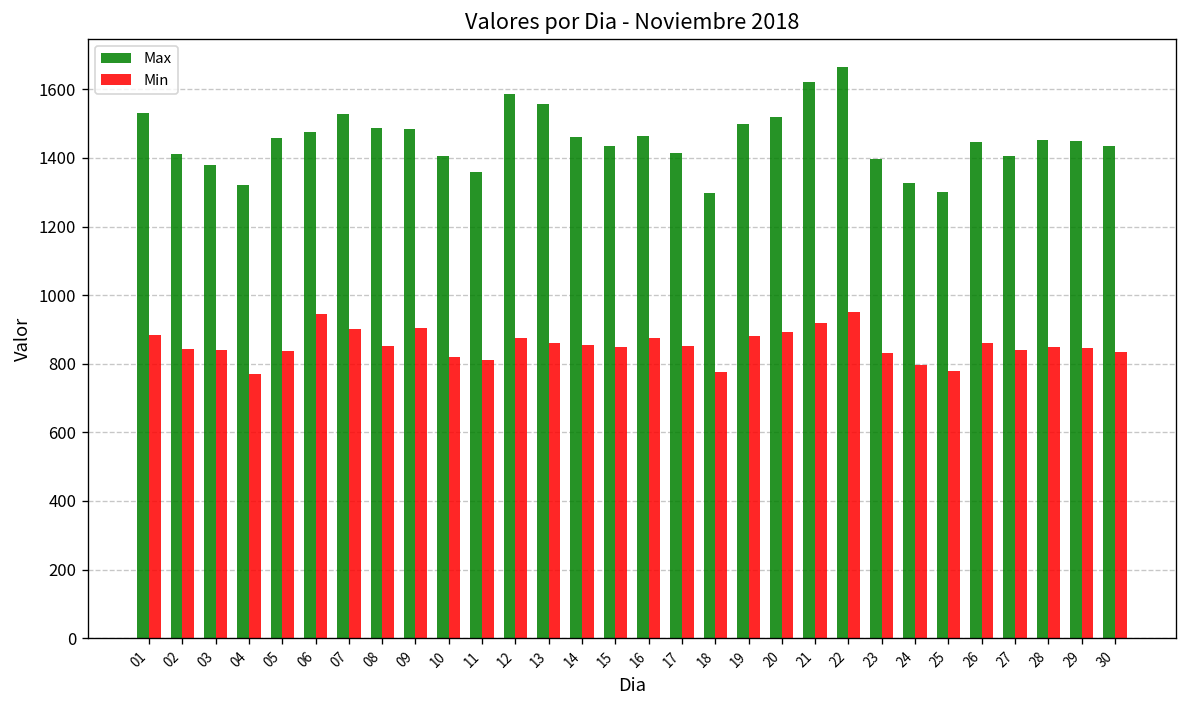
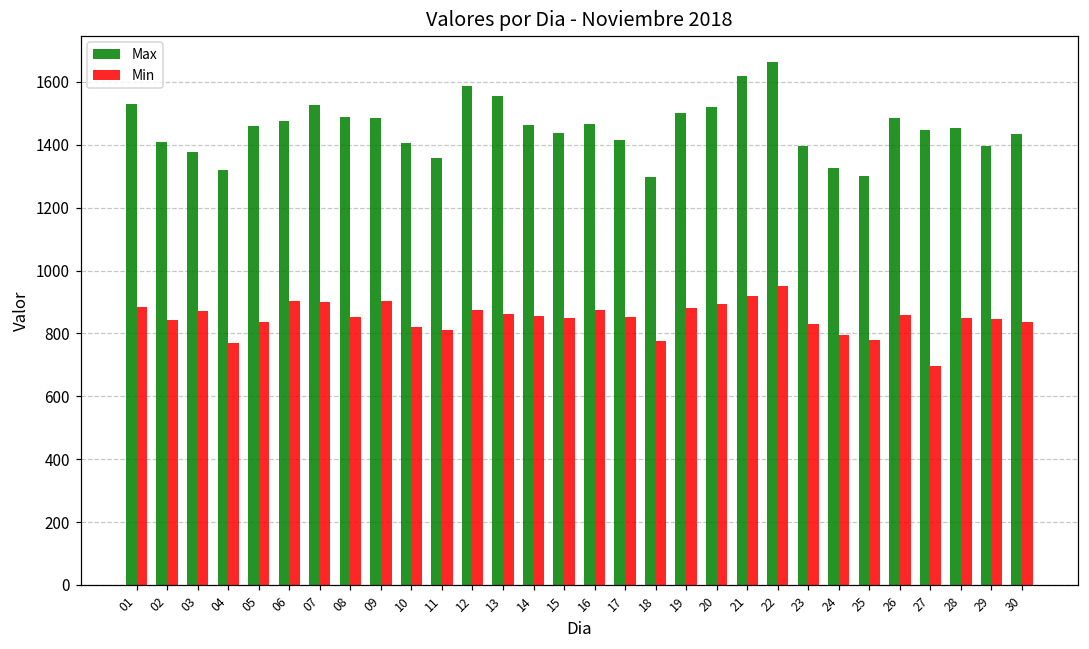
  {
    "Max": {
      "01": 1530,
      "02": 1410,
      "03": 1380,
      "04": 1320,
      "05": 1460,
      "06": 1480,
      "07": 1530,
      "08": 1490,
      "09": 1490,
      "10": 1410,
      "11": 1360,
      "12": 1590,
      "13": 1560,
      "14": 1460,
      "15": 1440,
      "16": 1470,
      "17": 1410,
      "18": 1300,
      "19": 1500,
      "20": 1520,
      "21": 1620,
      "22": 1660,
      "23": 1400,
      "24": 1330,
      "25": 1300,
-     "26": 1450,
-     "27": 1410,
+     "26": 1480,
+     "27": 1450,
      "28": 1450,
-     "29": 1450,
+     "29": 1400,
      "30": 1430
    },
    "Min": {
      "01": 880,
      "02": 840,
-     "03": 840,
+     "03": 870,
      "04": 770,
      "05": 840,
-     "06": 950,
+     "06": 900,
      "07": 900,
      "08": 850,
      "09": 900,
      "10": 820,
      "11": 810,
      "12": 880,
      "13": 860,
      "14": 860,
      "15": 850,
      "16": 880,
      "17": 850,
      "18": 780,
      "19": 880,
      "20": 890,
      "21": 920,
      "22": 950,
      "23": 830,
      "24": 800,
      "25": 780,
      "26": 860,
-     "27": 840,
+     "27": 700,
      "28": 850,
      "29": 850,
      "30": 840
    }
  }
